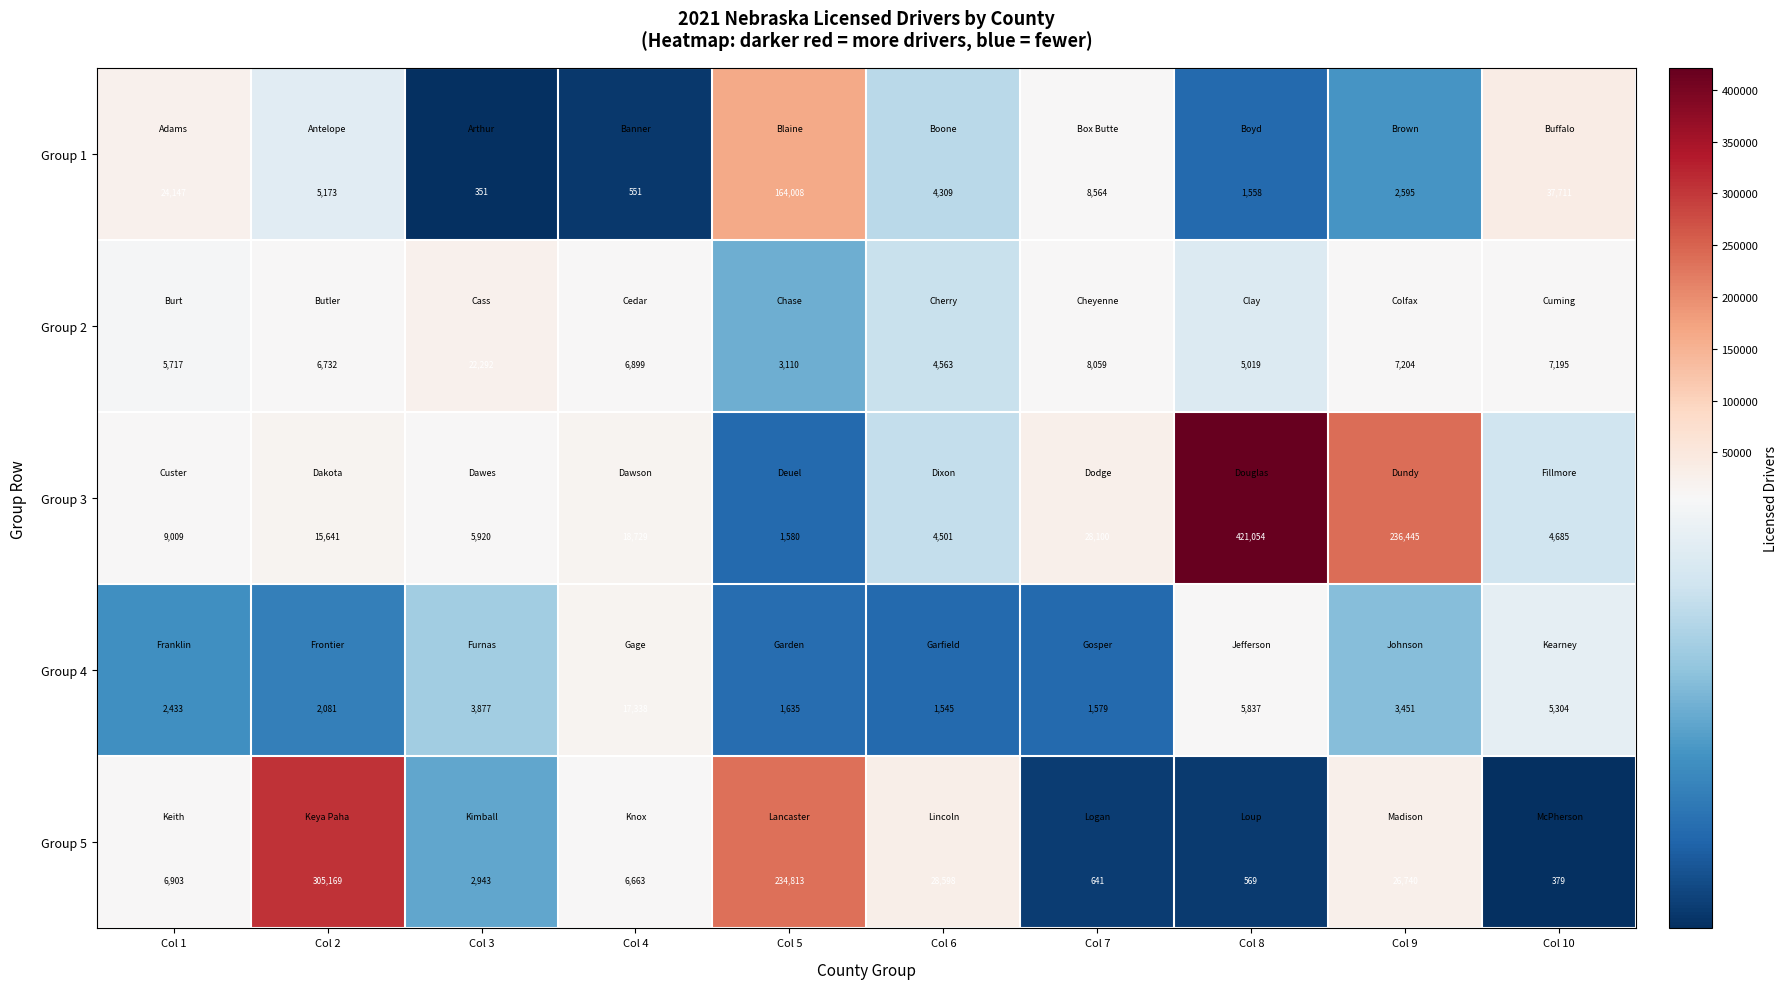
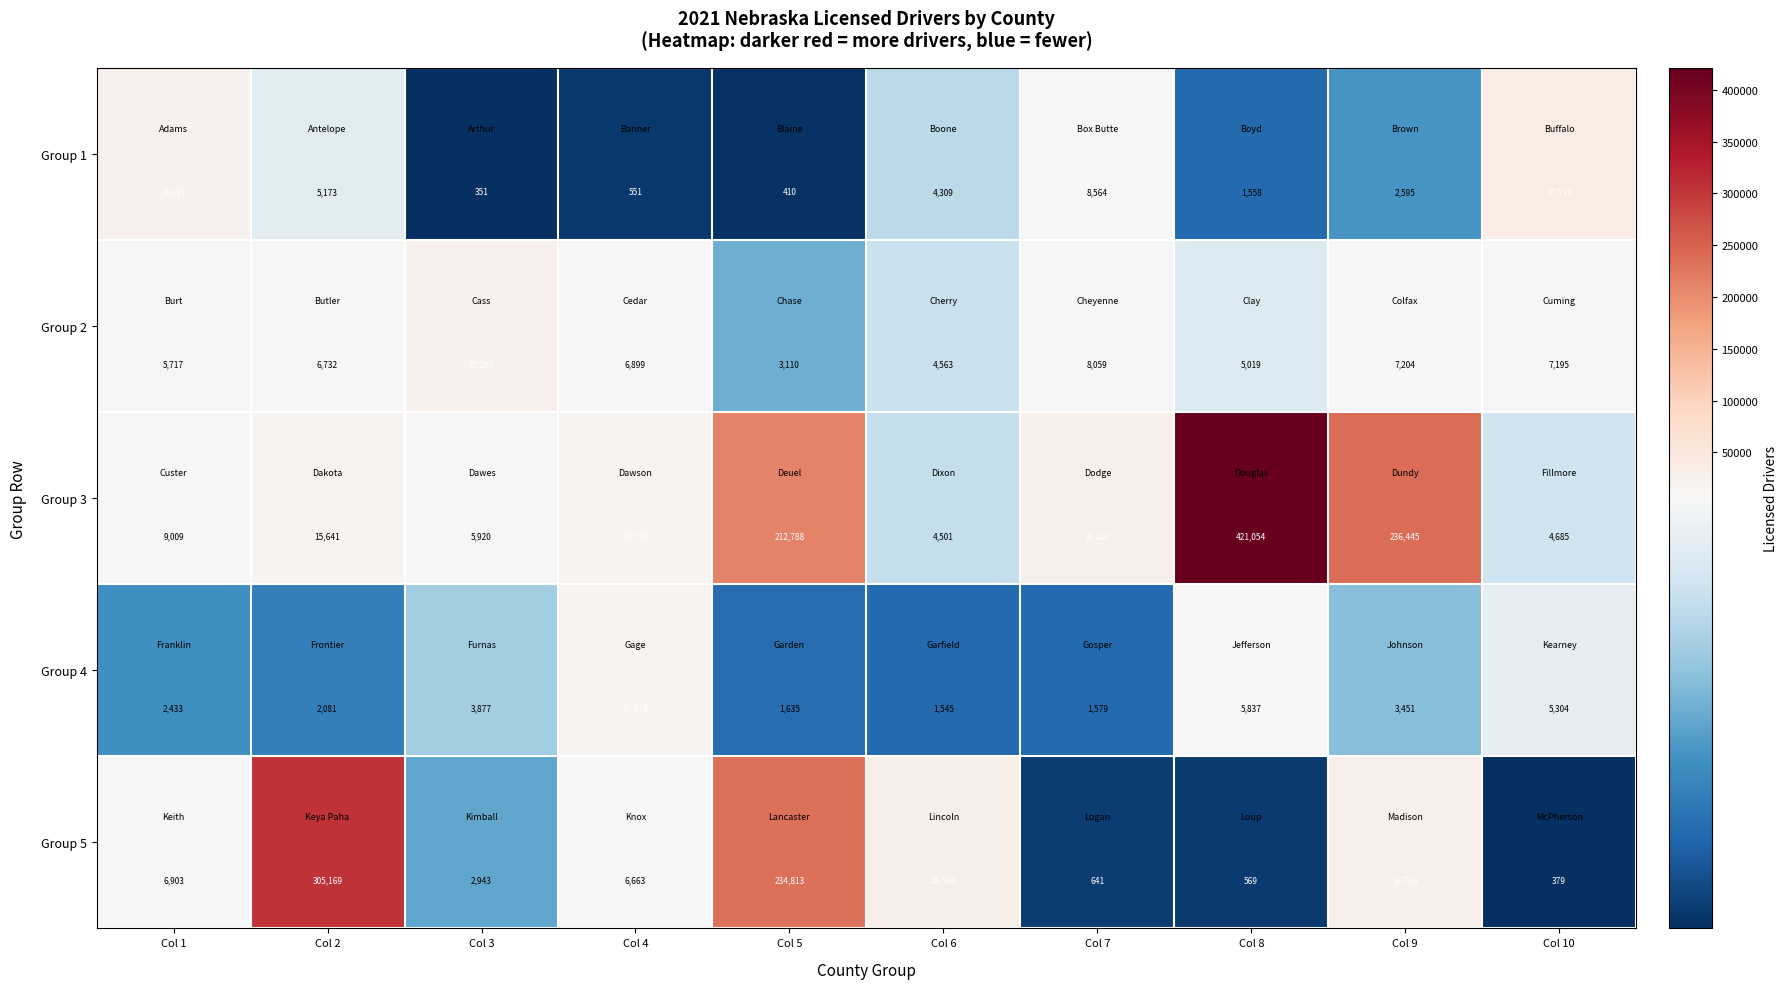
  {
    "Group 1": {
-     "Col 5": "164,008"
+     "Col 5": "410"
    },
    "Group 3": {
-     "Col 5": "1,580"
+     "Col 5": "212,788"
    }
  }
